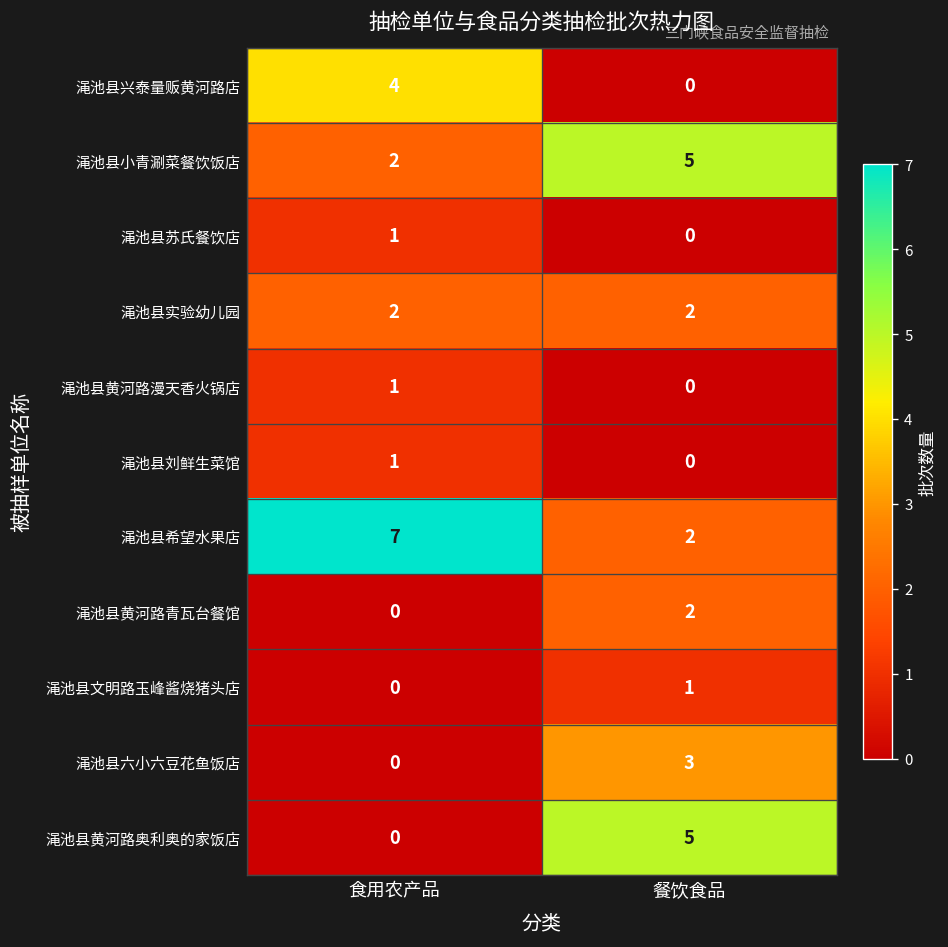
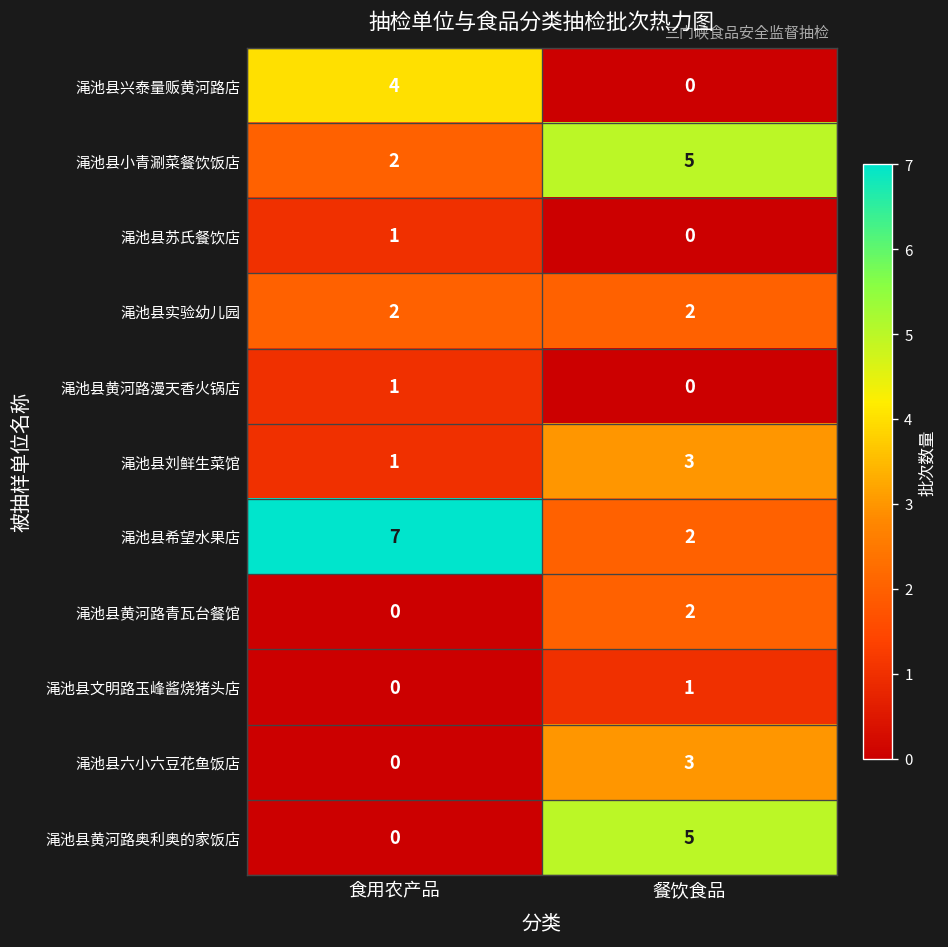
  {
    "渑池县兴泰量贩黄河路店": {
      "食用农产品": 4,
      "餐饮食品": 0
    },
    "渑池县小青涮菜餐饮饭店": {
      "食用农产品": 2,
      "餐饮食品": 5
    },
    "渑池县苏氏餐饮店": {
      "食用农产品": 1,
      "餐饮食品": 0
    },
    "渑池县实验幼儿园": {
      "食用农产品": 2,
      "餐饮食品": 2
    },
    "渑池县黄河路漫天香火锅店": {
      "食用农产品": 1,
      "餐饮食品": 0
    },
    "渑池县刘鲜生菜馆": {
      "食用农产品": 1,
-     "餐饮食品": 0
+     "餐饮食品": 3
    },
    "渑池县希望水果店": {
      "食用农产品": 7,
      "餐饮食品": 2
    },
    "渑池县黄河路青瓦台餐馆": {
      "食用农产品": 0,
      "餐饮食品": 2
    },
    "渑池县文明路玉峰酱烧猪头店": {
      "食用农产品": 0,
      "餐饮食品": 1
    },
    "渑池县六小六豆花鱼饭店": {
      "食用农产品": 0,
      "餐饮食品": 3
    },
    "渑池县黄河路奥利奥的家饭店": {
      "食用农产品": 0,
      "餐饮食品": 5
    }
  }
